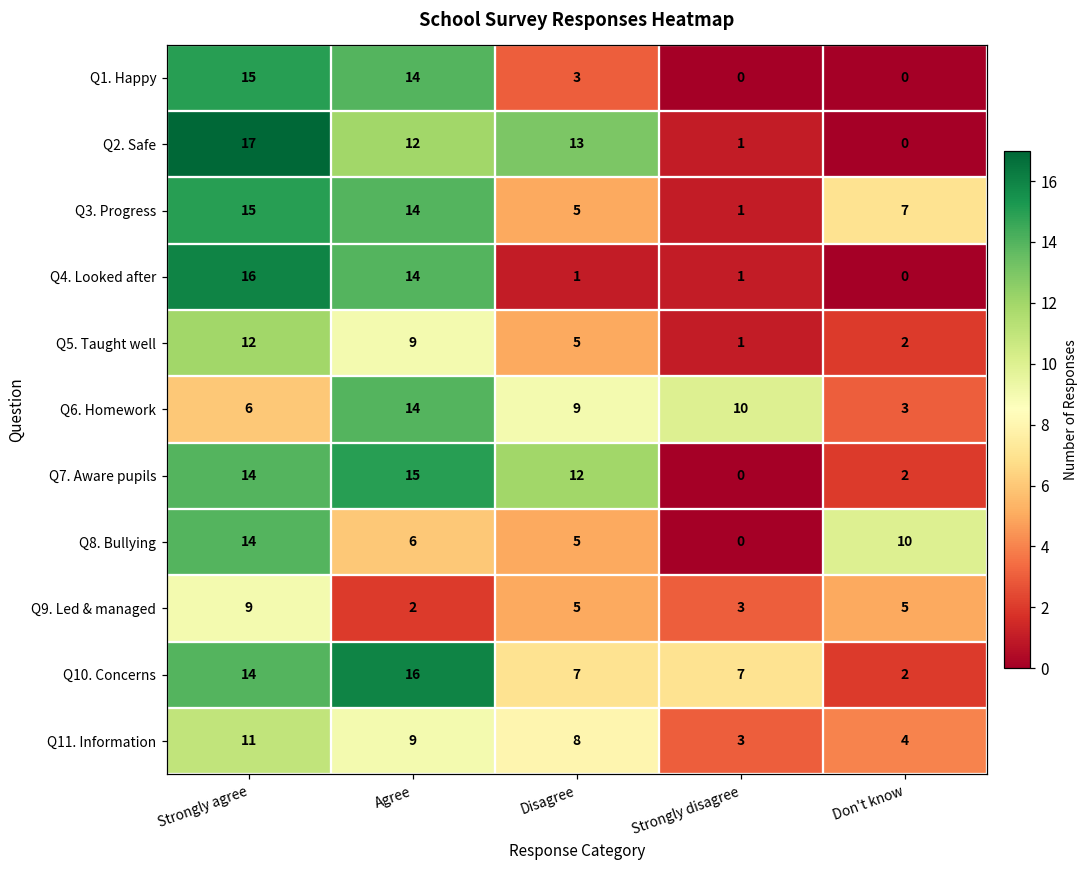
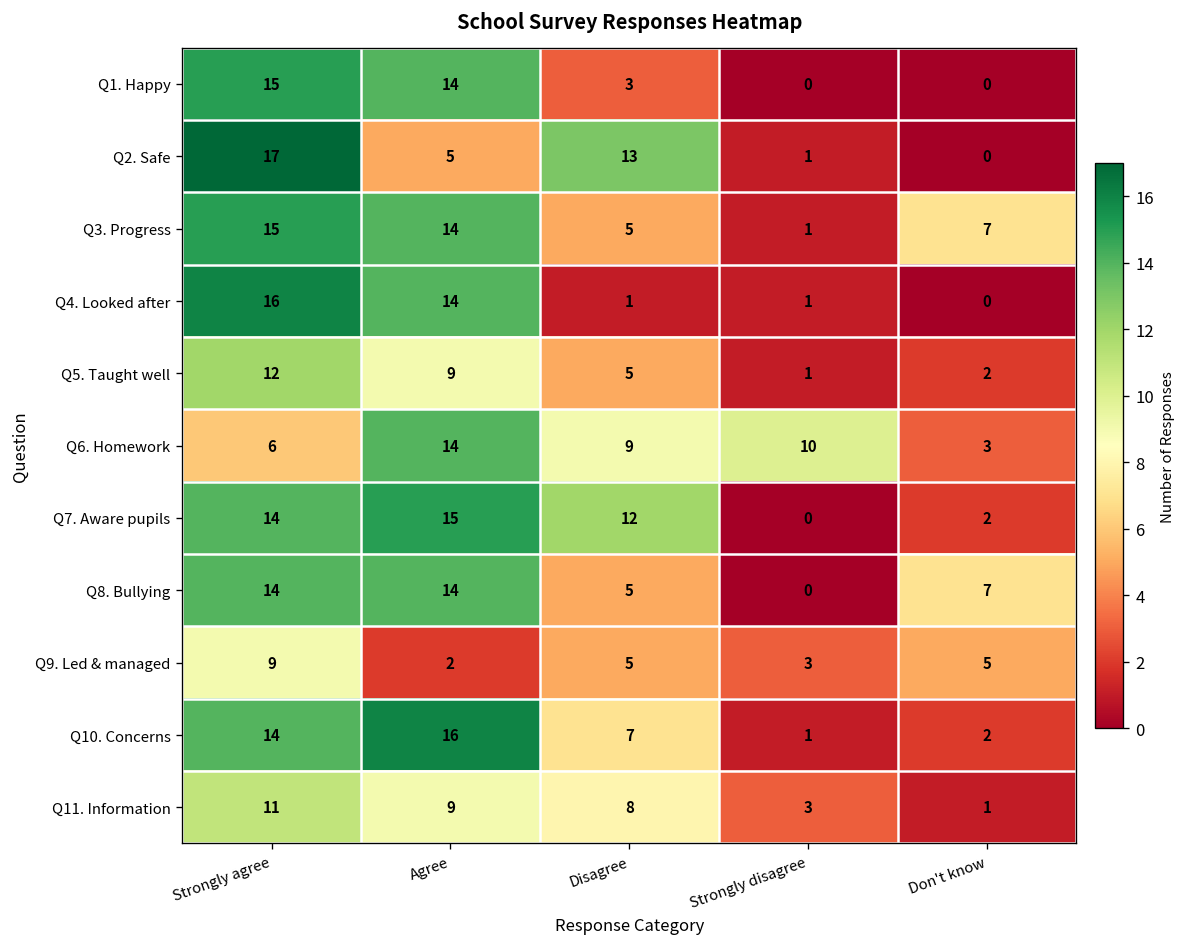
  {
    "Q1. Happy": {
      "Strongly agree": 15,
      "Agree": 14,
      "Disagree": 3,
      "Strongly disagree": 0,
      "Don't know": 0
    },
    "Q2. Safe": {
      "Strongly agree": 17,
-     "Agree": 12,
+     "Agree": 5,
      "Disagree": 13,
      "Strongly disagree": 1,
      "Don't know": 0
    },
    "Q3. Progress": {
      "Strongly agree": 15,
      "Agree": 14,
      "Disagree": 5,
      "Strongly disagree": 1,
      "Don't know": 7
    },
    "Q4. Looked after": {
      "Strongly agree": 16,
      "Agree": 14,
      "Disagree": 1,
      "Strongly disagree": 1,
      "Don't know": 0
    },
    "Q5. Taught well": {
      "Strongly agree": 12,
      "Agree": 9,
      "Disagree": 5,
      "Strongly disagree": 1,
      "Don't know": 2
    },
    "Q6. Homework": {
      "Strongly agree": 6,
      "Agree": 14,
      "Disagree": 9,
      "Strongly disagree": 10,
      "Don't know": 3
    },
    "Q7. Aware pupils": {
      "Strongly agree": 14,
      "Agree": 15,
      "Disagree": 12,
      "Strongly disagree": 0,
      "Don't know": 2
    },
    "Q8. Bullying": {
      "Strongly agree": 14,
-     "Agree": 6,
+     "Agree": 14,
      "Disagree": 5,
      "Strongly disagree": 0,
-     "Don't know": 10
+     "Don't know": 7
    },
    "Q9. Led & managed": {
      "Strongly agree": 9,
      "Agree": 2,
      "Disagree": 5,
      "Strongly disagree": 3,
      "Don't know": 5
    },
    "Q10. Concerns": {
      "Strongly agree": 14,
      "Agree": 16,
      "Disagree": 7,
-     "Strongly disagree": 7,
+     "Strongly disagree": 1,
      "Don't know": 2
    },
    "Q11. Information": {
      "Strongly agree": 11,
      "Agree": 9,
      "Disagree": 8,
      "Strongly disagree": 3,
-     "Don't know": 4
+     "Don't know": 1
    }
  }
